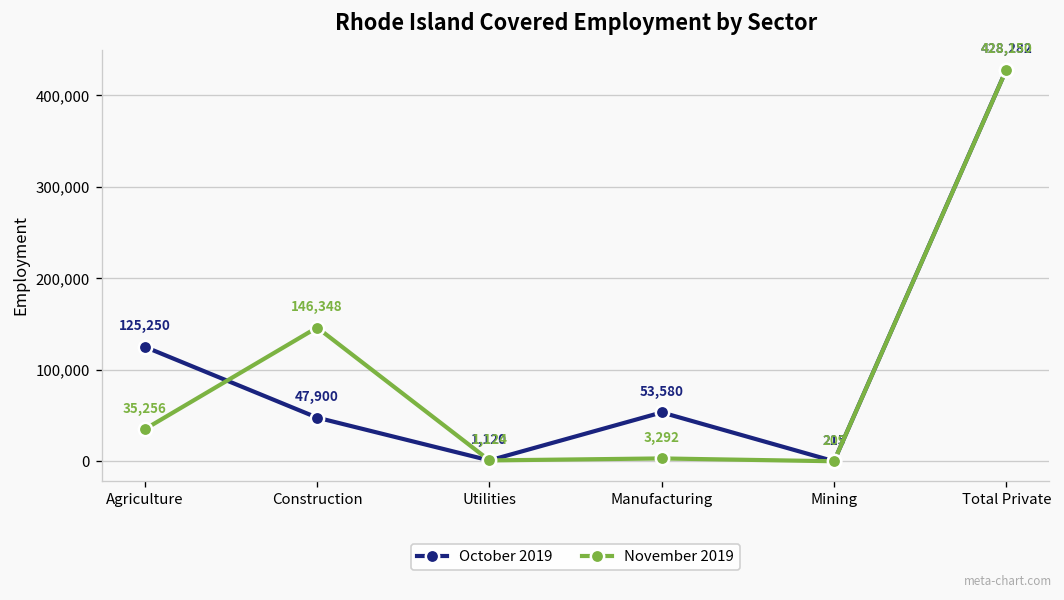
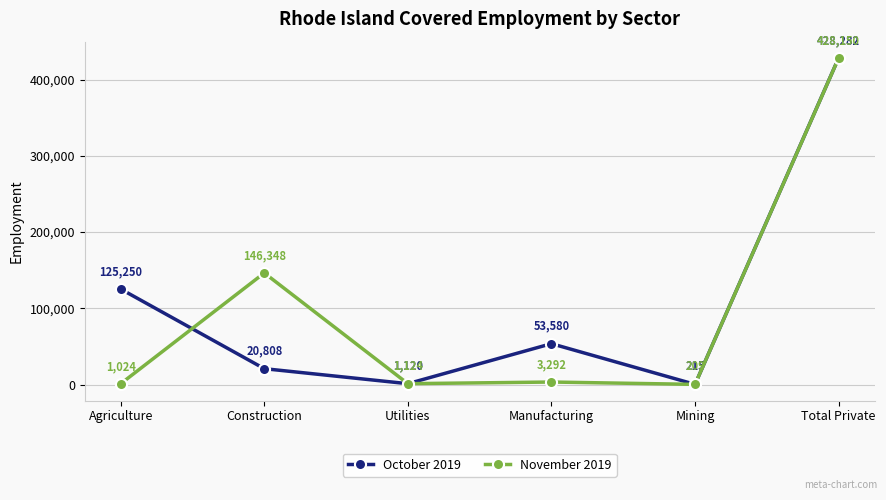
  {
    "October 2019": {
      "Agriculture": "125,250",
-     "Construction": "47,900",
+     "Construction": "20,808",
      "Manufacturing": "53,580"
    },
    "November 2019": {
-     "Agriculture": "35,256",
+     "Agriculture": "1,024",
      "Construction": "146,348",
      "Manufacturing": "3,292"
    }
  }
